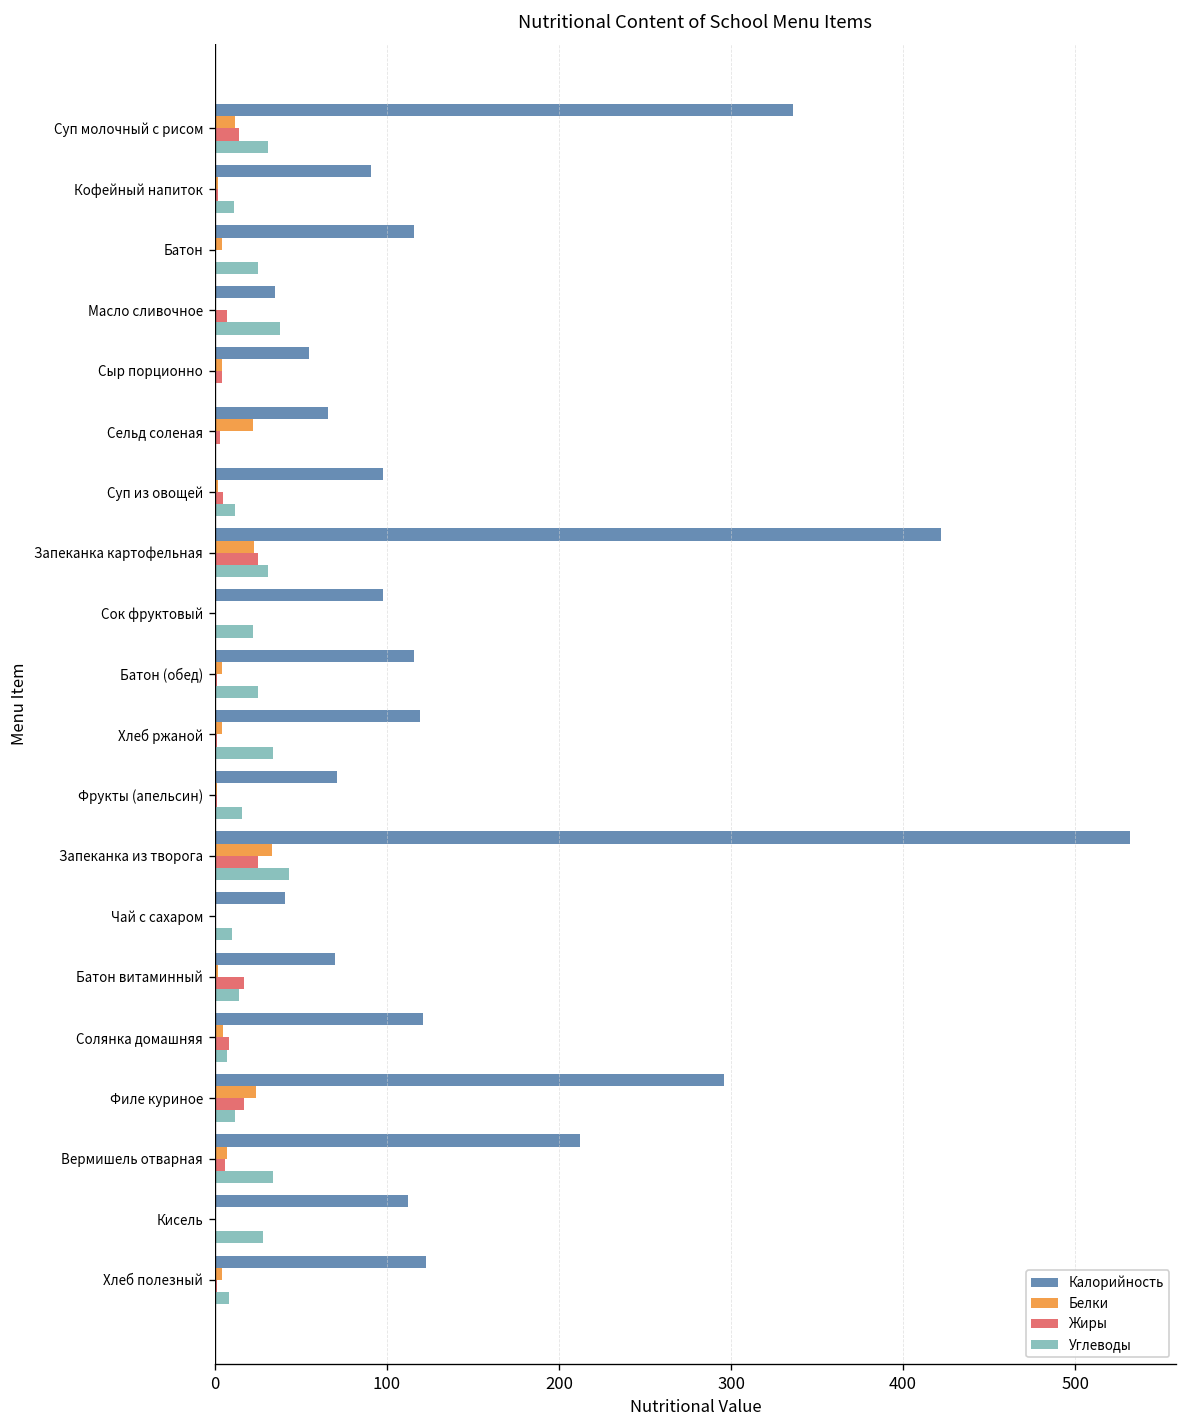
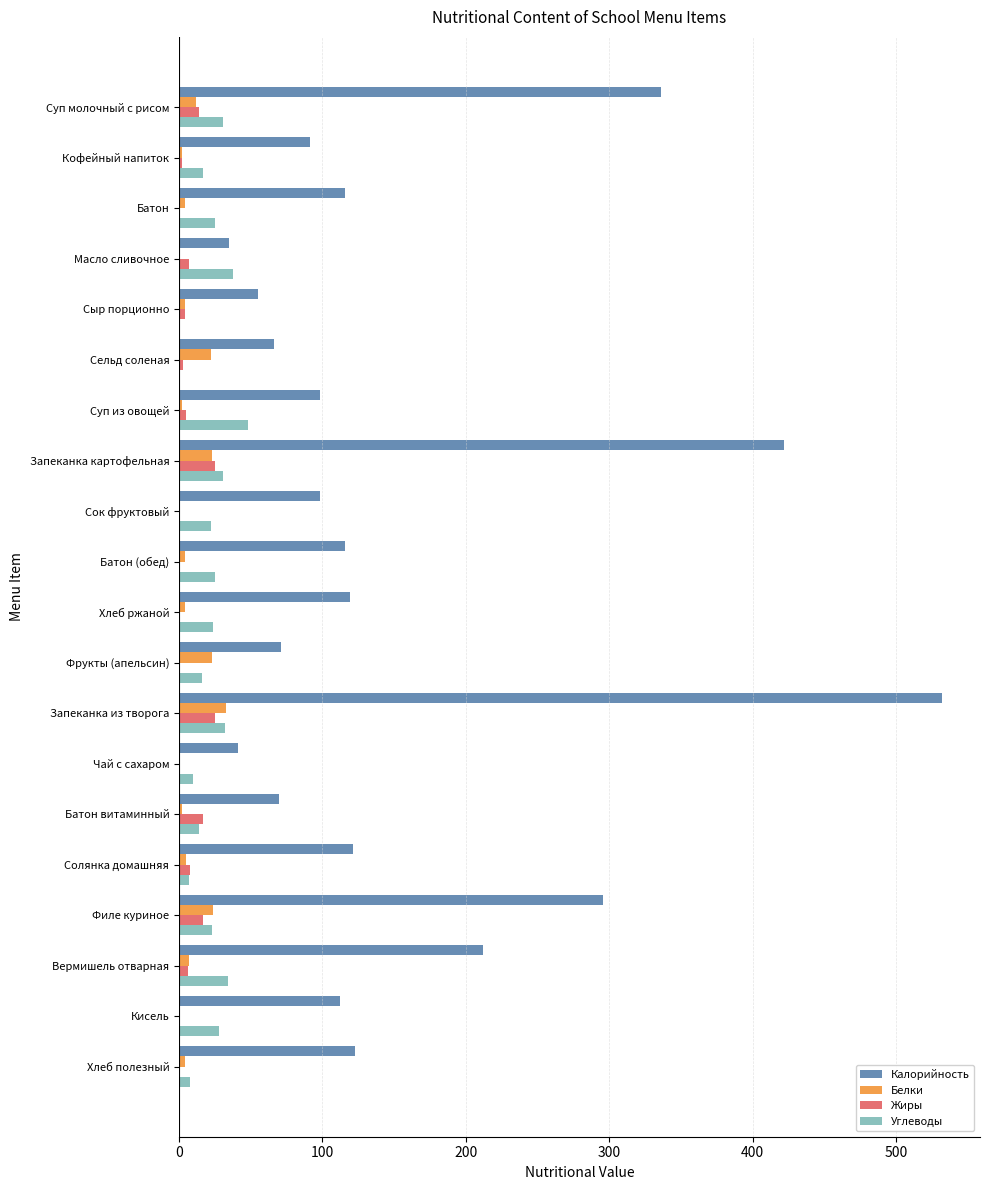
  {
    "Калорийность": {
      "Суп молочный с рисом": 336,
      "Кофейный напиток": 91,
      "Батон": 116,
      "Масло сливочное": 35,
      "Сыр порционно": 55,
      "Сельд соленая": 66,
      "Суп из овощей": 98,
      "Запеканка картофельная": 422,
      "Сок фруктовый": 98,
      "Батон (обед)": 116,
      "Хлеб ржаной": 119,
      "Фрукты (апельсин)": 71,
      "Запеканка из творога": 532,
      "Чай с сахаром": 41,
      "Батон витаминный": 70,
      "Солянка домашняя": 121,
      "Филе куриное": 296,
      "Вермишель отварная": 212,
      "Кисель": 112,
      "Хлеб полезный": 123
    },
    "Белки": {
      "Суп молочный с рисом": 12,
      "Кофейный напиток": 2,
      "Батон": 4,
      "Сыр порционно": 4,
      "Сельд соленая": 22,
      "Суп из овощей": 2,
      "Запеканка картофельная": 23,
      "Сок фруктовый": 0,
      "Батон (обед)": 4,
      "Хлеб ржаной": 4,
-     "Фрукты (апельсин)": 1,
+     "Фрукты (апельсин)": 23,
      "Запеканка из творога": 33,
      "Чай с сахаром": 0,
      "Батон витаминный": 2,
      "Солянка домашняя": 5,
      "Филе куриное": 24,
      "Вермишель отварная": 7,
      "Кисель": 0,
      "Хлеб полезный": 4
    },
    "Жиры": {
      "Суп молочный с рисом": 14,
      "Кофейный напиток": 2,
      "Масло сливочное": 7,
      "Сыр порционно": 4,
      "Сельд соленая": 3,
      "Суп из овощей": 5,
      "Запеканка картофельная": 25,
      "Сок фруктовый": 0,
      "Запеканка из творога": 25,
      "Чай с сахаром": 0,
      "Батон витаминный": 17,
      "Солянка домашняя": 8,
      "Филе куриное": 17,
      "Вермишель отварная": 6,
      "Кисель": 0
    },
    "Углеводы": {
      "Суп молочный с рисом": 31,
-     "Кофейный напиток": 11,
+     "Кофейный напиток": 17,
      "Батон": 25,
      "Масло сливочное": 38,
      "Сыр порционно": 0,
      "Сельд соленая": 0,
-     "Суп из овощей": 12,
+     "Суп из овощей": 48,
      "Запеканка картофельная": 31,
      "Сок фруктовый": 22,
      "Батон (обед)": 25,
-     "Хлеб ржаной": 34,
+     "Хлеб ржаной": 24,
      "Фрукты (апельсин)": 16,
-     "Запеканка из творога": 43,
+     "Запеканка из творога": 32,
      "Чай с сахаром": 10,
      "Батон витаминный": 14,
      "Солянка домашняя": 7,
-     "Филе куриное": 12,
+     "Филе куриное": 23,
      "Вермишель отварная": 34,
      "Кисель": 28,
      "Хлеб полезный": 8
    }
  }
